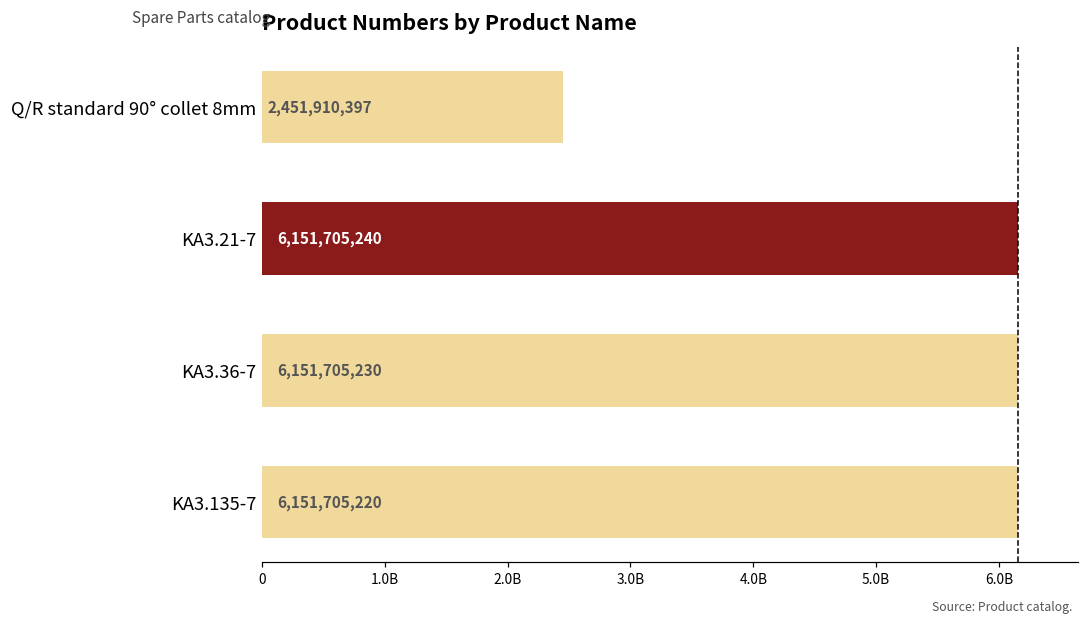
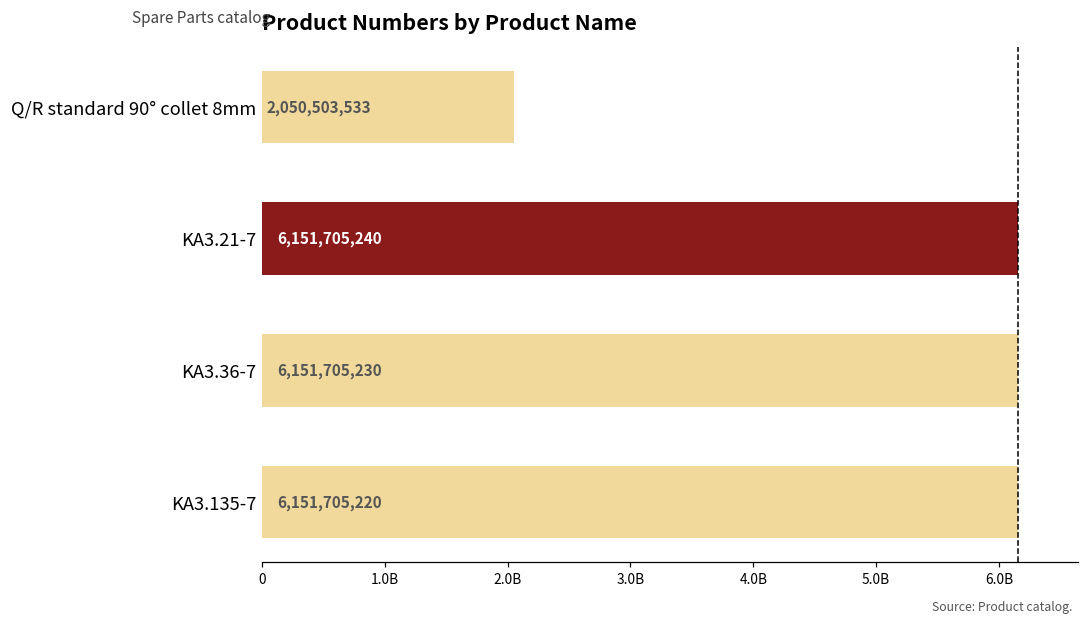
  {
-   "Q/R standard 90° collet 8mm": "2,451,910,397",
+   "Q/R standard 90° collet 8mm": "2,050,503,533",
    "KA3.21-7": "6,151,705,240",
    "KA3.36-7": "6,151,705,230",
    "KA3.135-7": "6,151,705,220"
  }
